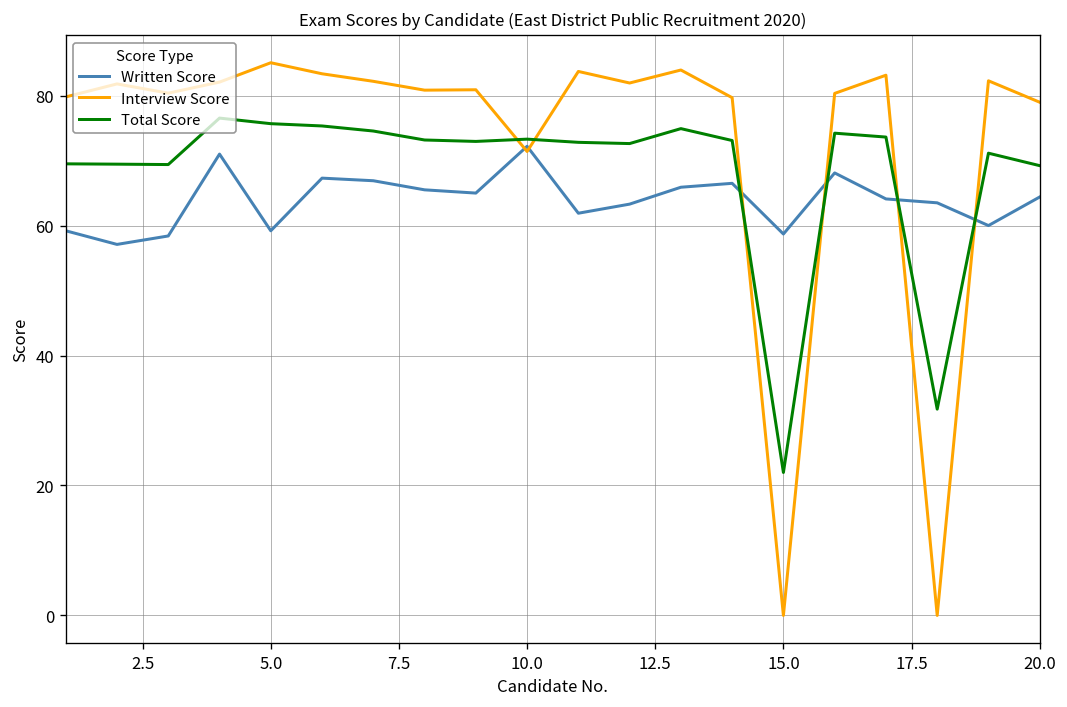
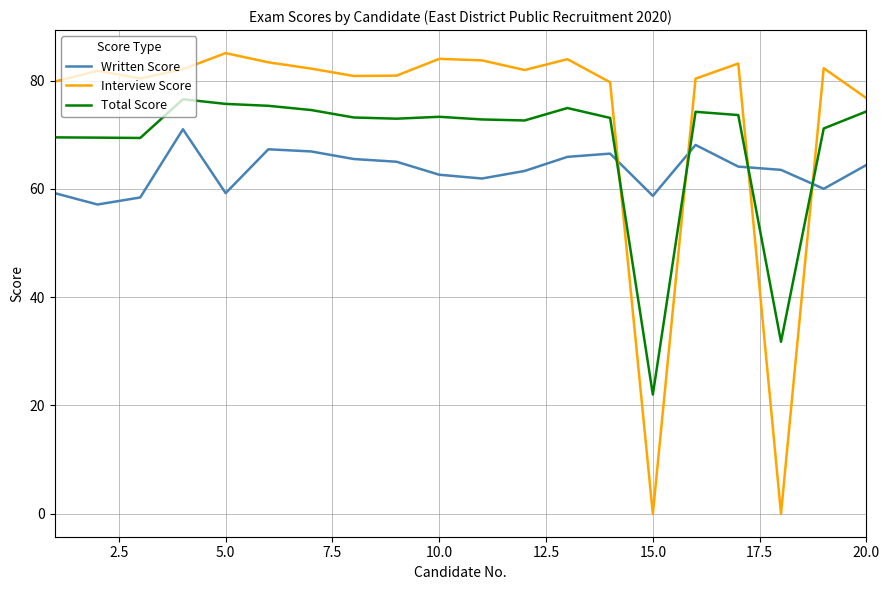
  {
    "Written Score": {
      "5.0": 59,
-     "10.0": 72,
+     "10.0": 63,
      "15.0": 59,
      "20.0": 64
    },
    "Interview Score": {
      "5.0": 85,
-     "10.0": 71,
+     "10.0": 84,
      "15.0": 0,
-     "20.0": 79
+     "20.0": 77
    },
    "Total Score": {
      "5.0": 76,
      "10.0": 73,
      "15.0": 22,
-     "20.0": 69
+     "20.0": 74
    }
  }
